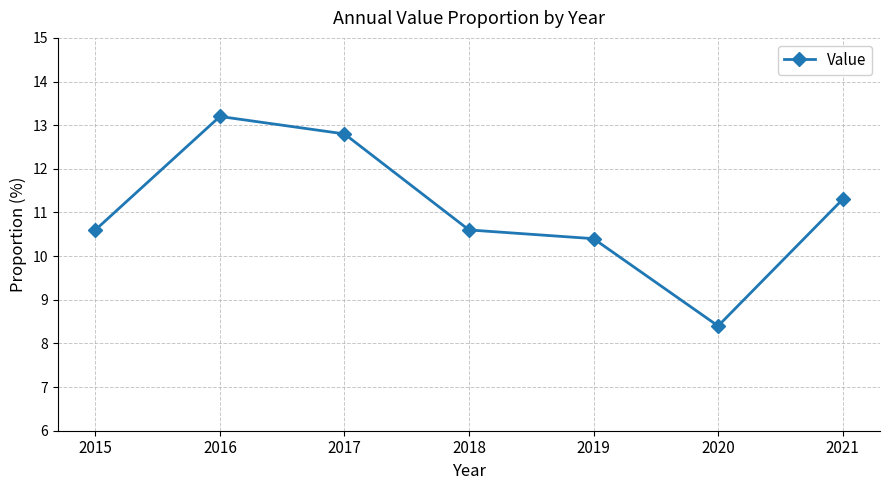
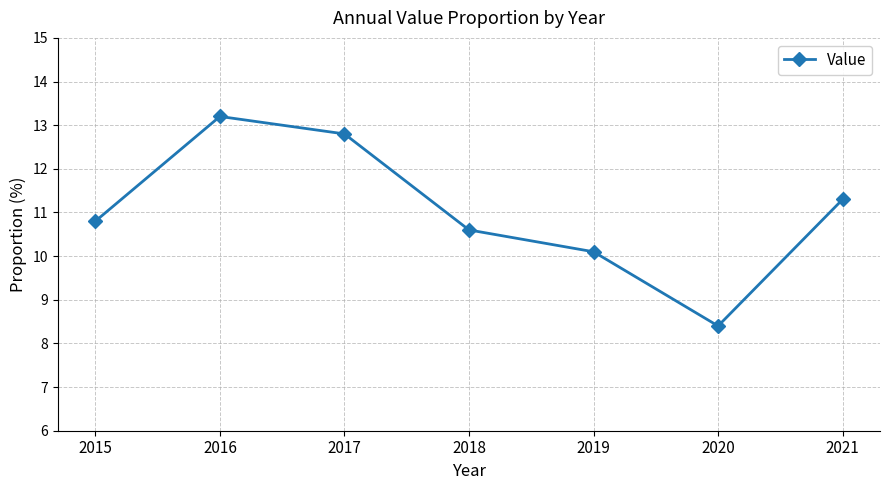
  {
-   "2015": 10.6,
+   "2015": 10.8,
    "2016": 13.2,
    "2017": 12.8,
    "2018": 10.6,
-   "2019": 10.4,
+   "2019": 10.1,
    "2020": 8.4,
    "2021": 11.3
  }
